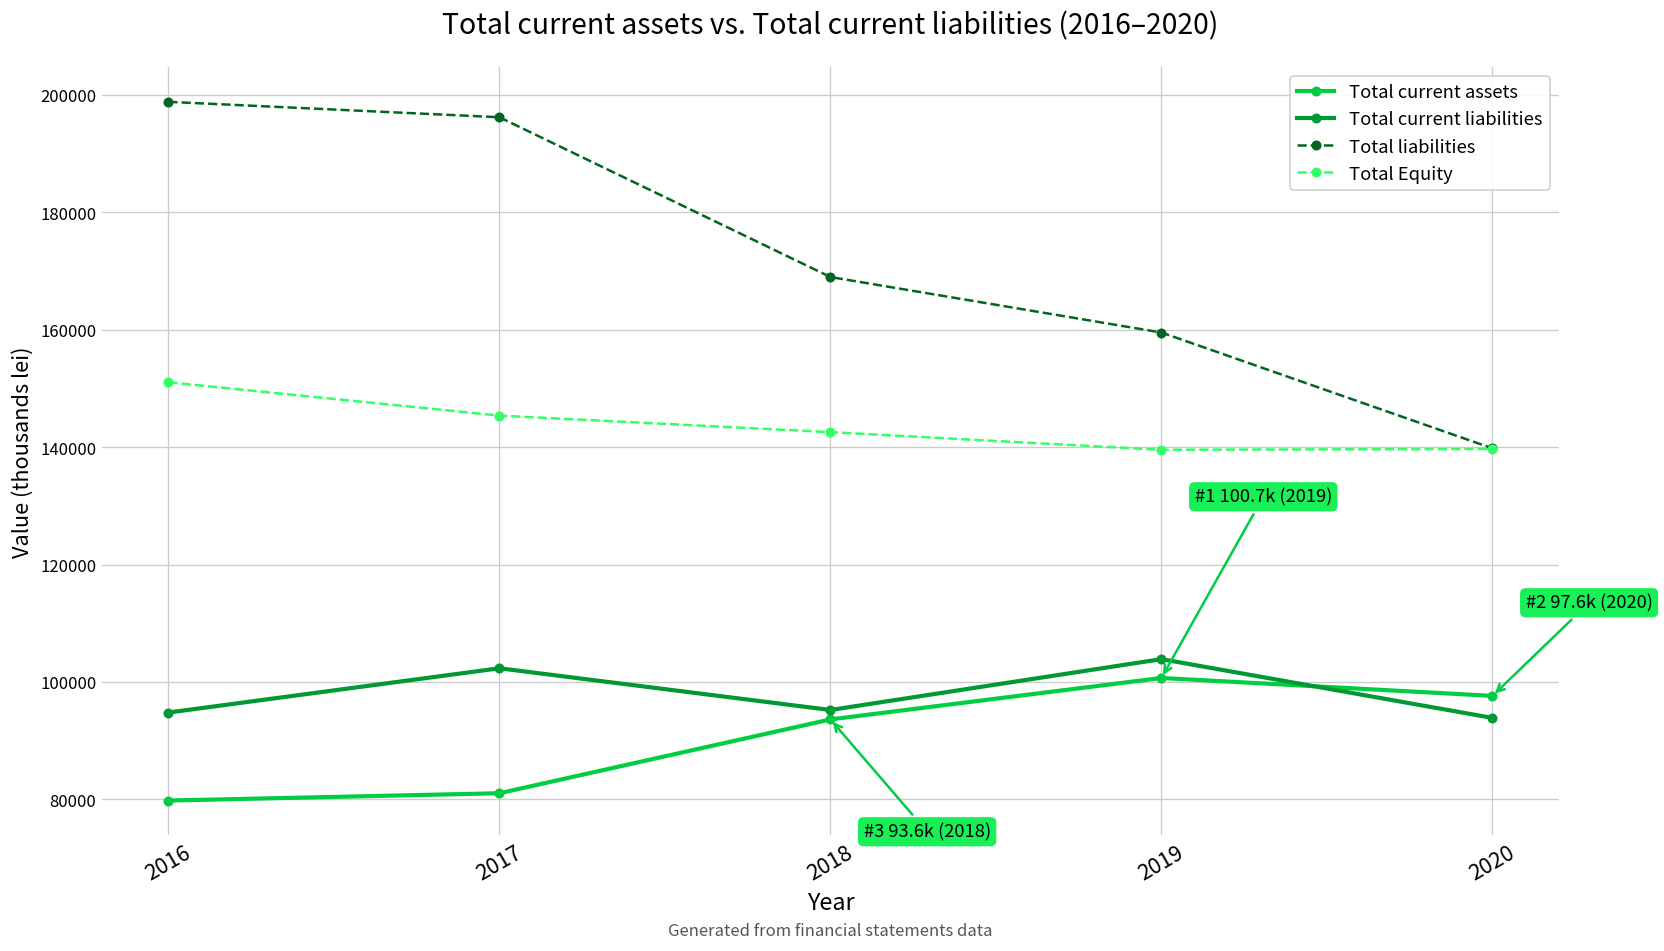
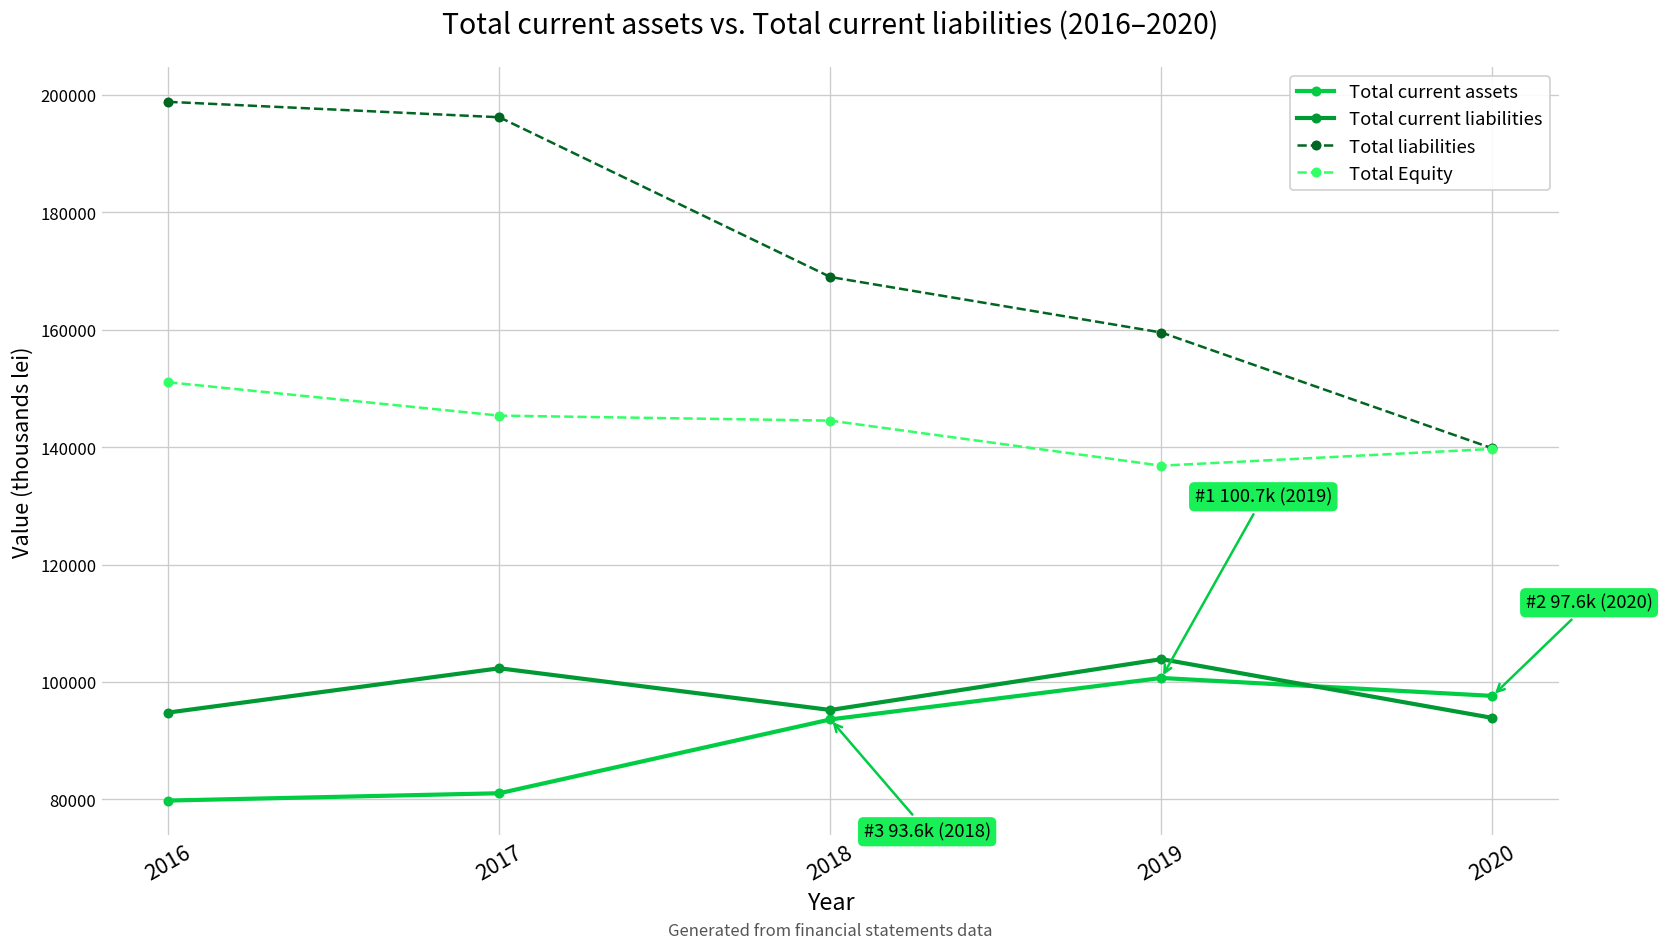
  {
    "Total Equity": {
      "2016": 151000,
      "2017": 145000,
-     "2018": 143000,
-     "2019": 140000
+     "2018": 145000,
+     "2019": 137000
    }
  }
